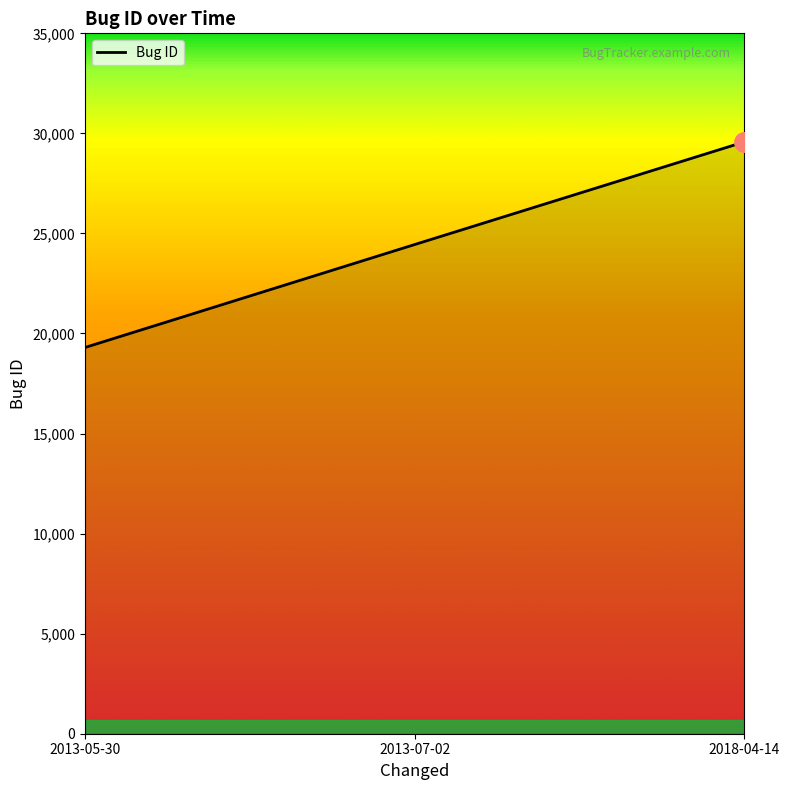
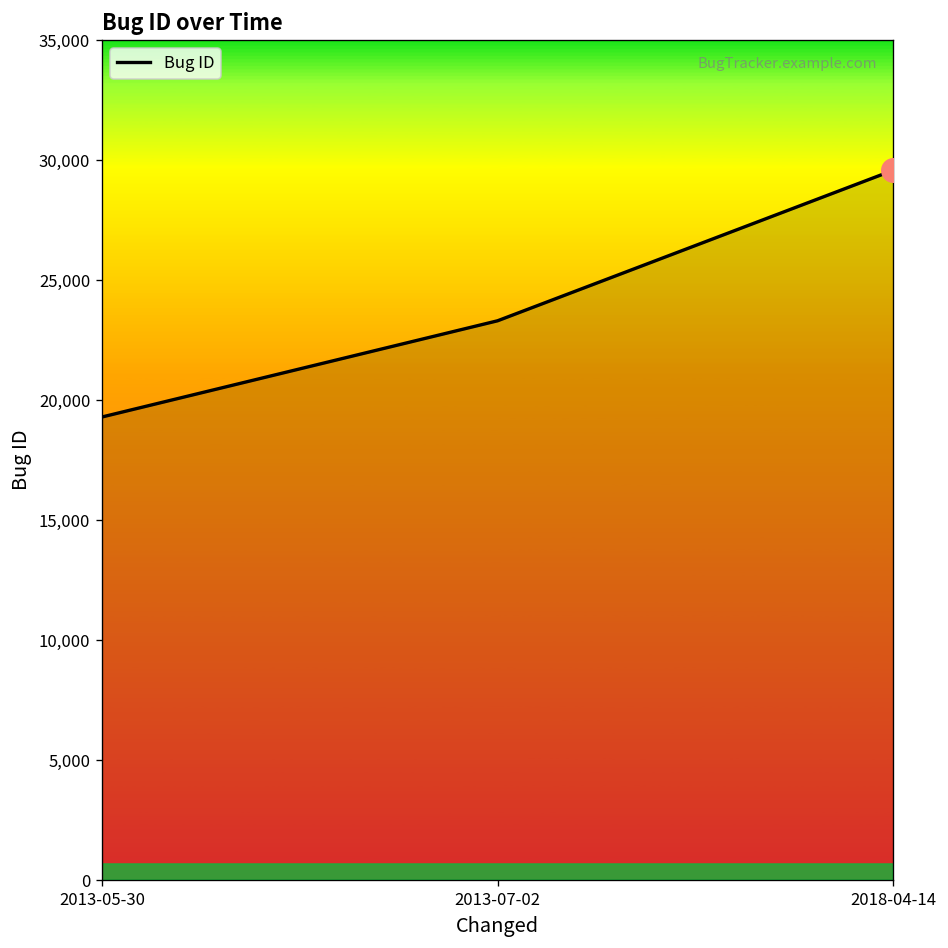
  {
    "Bug ID": {
      "2013-05-30": "19,300",
-     "2013-07-02": "24,400"
+     "2013-07-02": "23,300"
    }
  }
